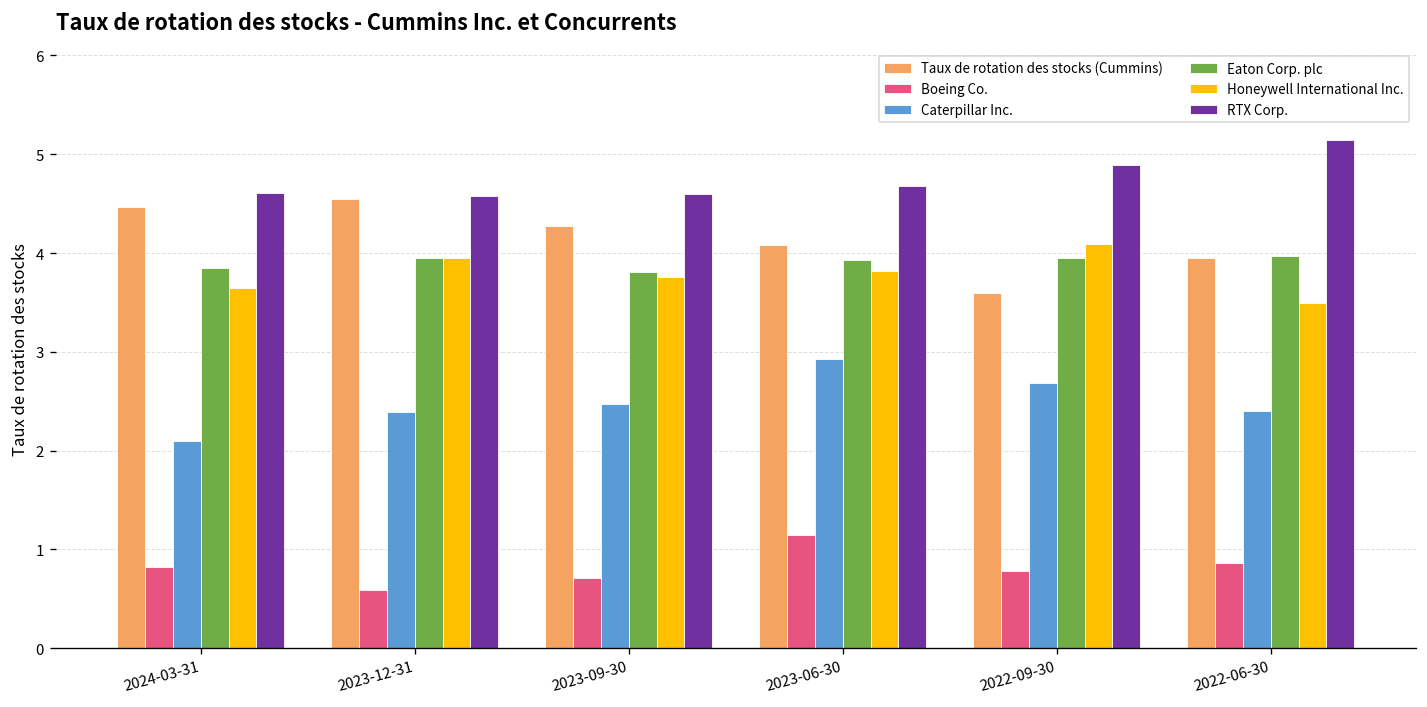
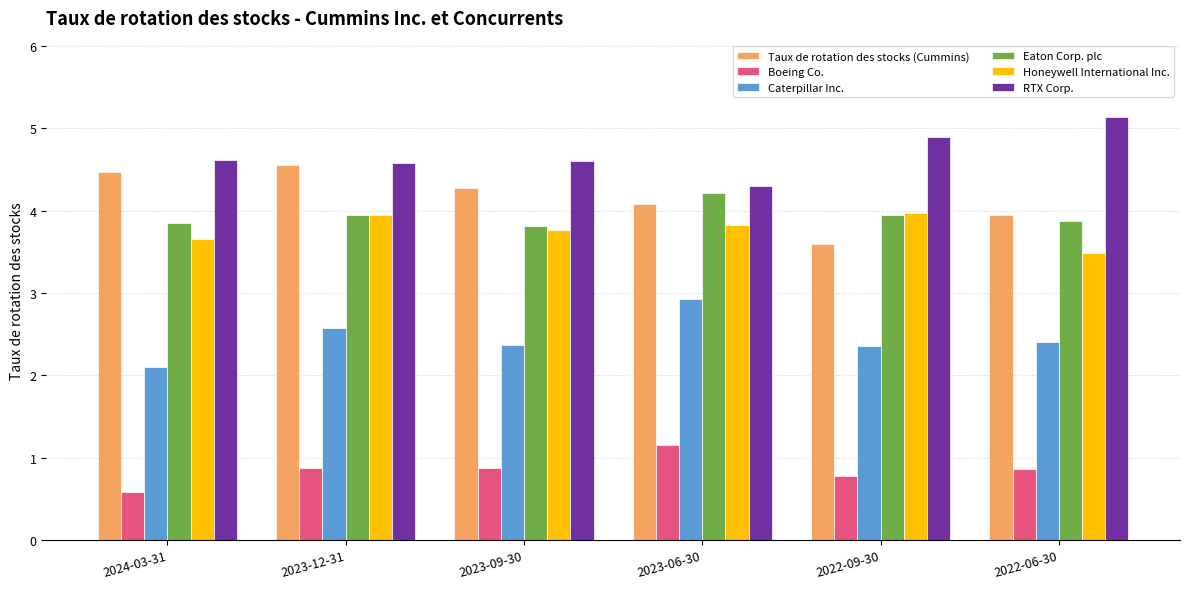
  {
    "Taux de rotation des stocks (Cummins)": {
      "2024-03-31": 4.5,
      "2023-12-31": 4.6,
      "2023-09-30": 4.3,
      "2023-06-30": 4.1,
      "2022-09-30": 3.6,
      "2022-06-30": 4.0
    },
    "Boeing Co.": {
-     "2024-03-31": 0.8,
-     "2023-12-31": 0.6,
-     "2023-09-30": 0.7,
+     "2024-03-31": 0.6,
+     "2023-12-31": 0.9,
+     "2023-09-30": 0.9,
      "2023-06-30": 1.2,
      "2022-09-30": 0.8,
      "2022-06-30": 0.9
    },
    "Caterpillar Inc.": {
      "2024-03-31": 2.1,
-     "2023-12-31": 2.4,
-     "2023-09-30": 2.5,
+     "2023-12-31": 2.6,
+     "2023-09-30": 2.4,
      "2023-06-30": 2.9,
-     "2022-09-30": 2.7,
+     "2022-09-30": 2.4,
      "2022-06-30": 2.4
    },
    "Eaton Corp. plc": {
      "2024-03-31": 3.9,
      "2023-12-31": 4.0,
      "2023-09-30": 3.8,
-     "2023-06-30": 3.9,
+     "2023-06-30": 4.2,
      "2022-09-30": 4.0,
-     "2022-06-30": 4.0
+     "2022-06-30": 3.9
    },
    "Honeywell International Inc.": {
      "2024-03-31": 3.7,
      "2023-12-31": 4.0,
      "2023-09-30": 3.8,
      "2023-06-30": 3.8,
-     "2022-09-30": 4.1,
+     "2022-09-30": 4.0,
      "2022-06-30": 3.5
    },
    "RTX Corp.": {
      "2024-03-31": 4.6,
      "2023-12-31": 4.6,
      "2023-09-30": 4.6,
-     "2023-06-30": 4.7,
+     "2023-06-30": 4.3,
      "2022-09-30": 4.9,
      "2022-06-30": 5.1
    }
  }
